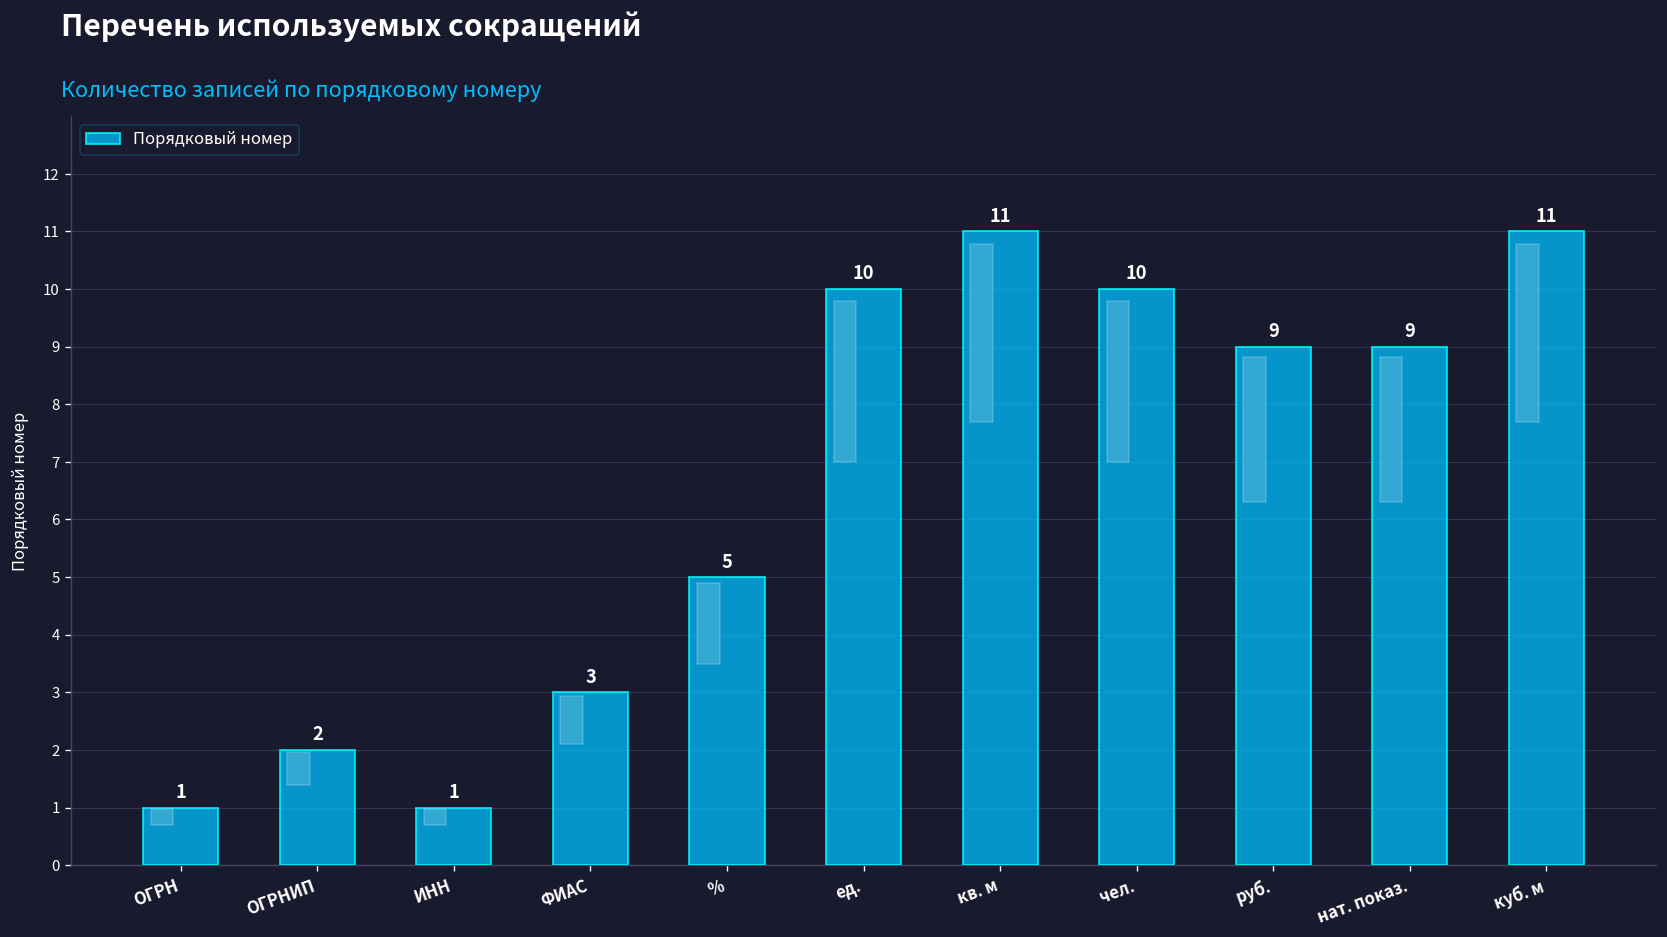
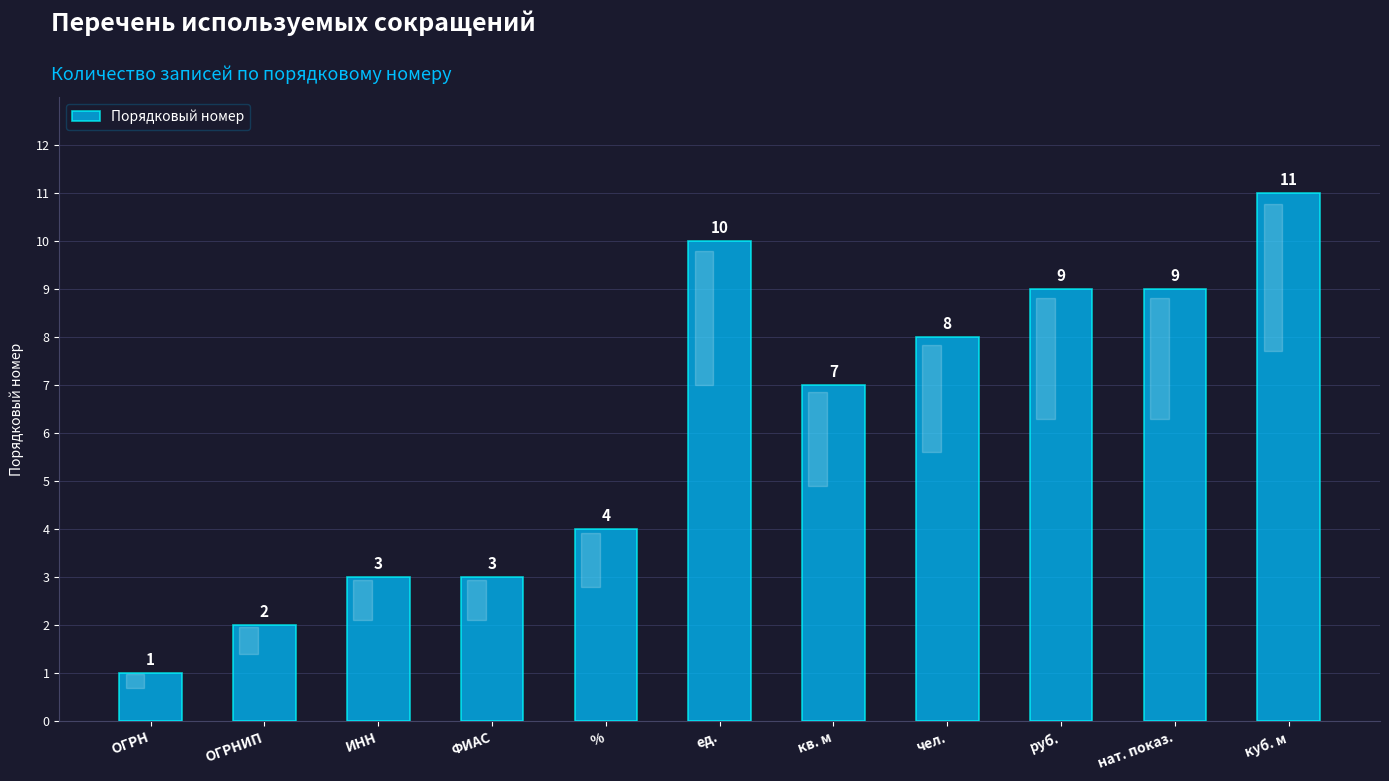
  {
    "ОГРН": 1,
    "ОГРНИП": 2,
-   "ИНН": 1,
+   "ИНН": 3,
    "ФИАС": 3,
-   "%": 5,
+   "%": 4,
    "ед.": 10,
-   "кв. м": 11,
-   "чел.": 10,
+   "кв. м": 7,
+   "чел.": 8,
    "руб.": 9,
    "нат. показ.": 9,
    "куб. м": 11
  }
